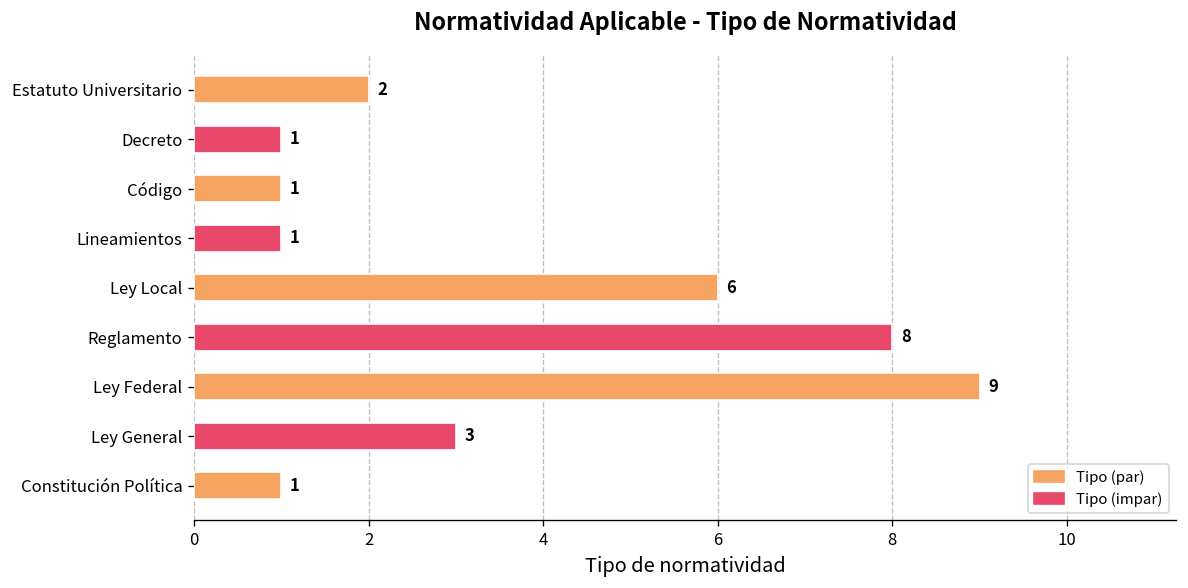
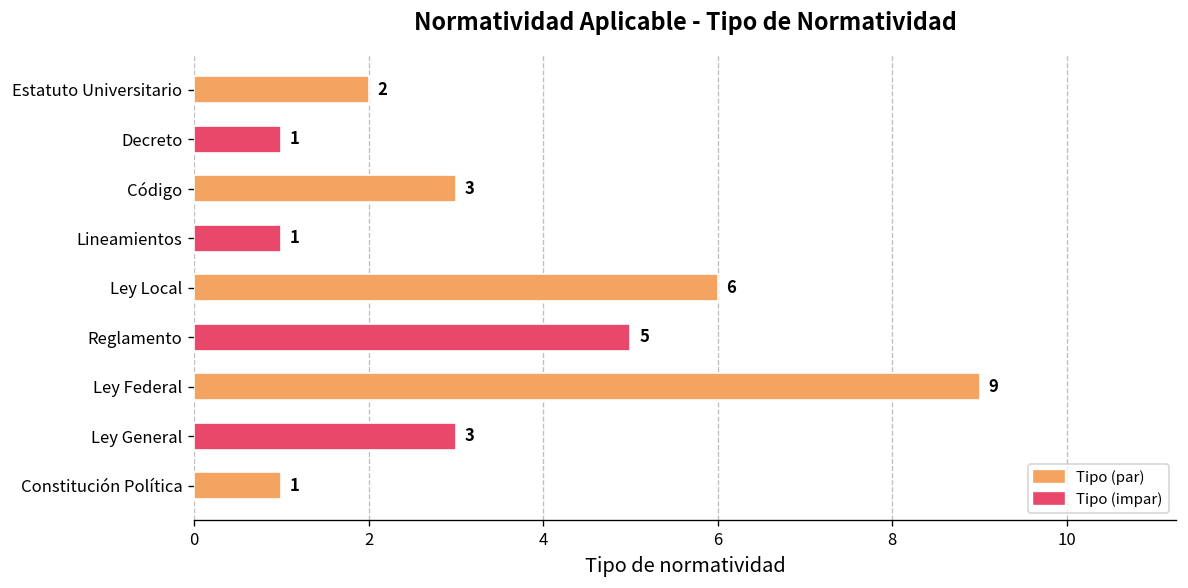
  {
    "Estatuto Universitario": 2,
    "Decreto": 1,
-   "Código": 1,
+   "Código": 3,
    "Lineamientos": 1,
    "Ley Local": 6,
-   "Reglamento": 8,
+   "Reglamento": 5,
    "Ley Federal": 9,
    "Ley General": 3,
    "Constitución Política": 1
  }
